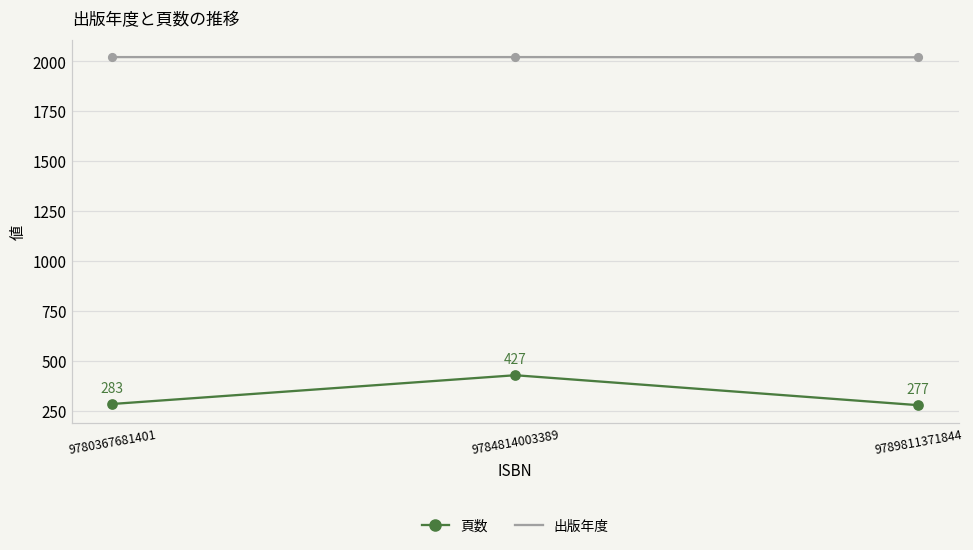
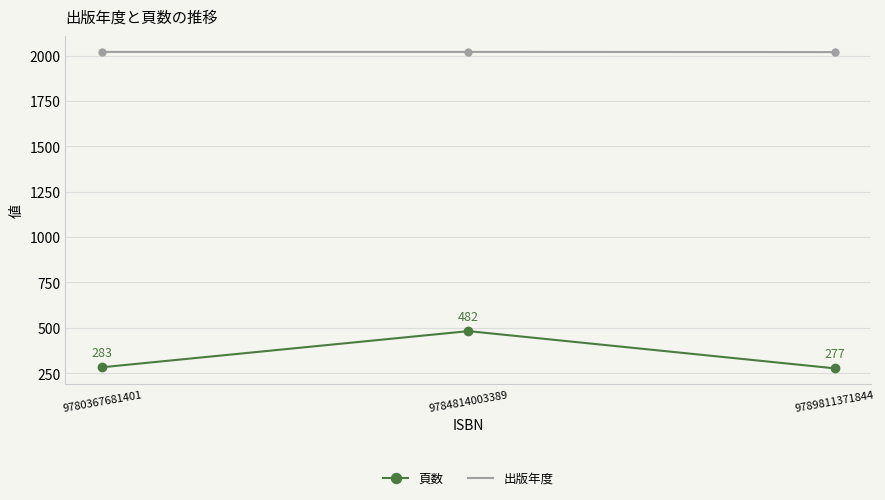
  {
    "頁数": {
      "9780367681401": 283,
-     "9784814003389": 427,
+     "9784814003389": 482,
      "9789811371844": 277
    }
  }
